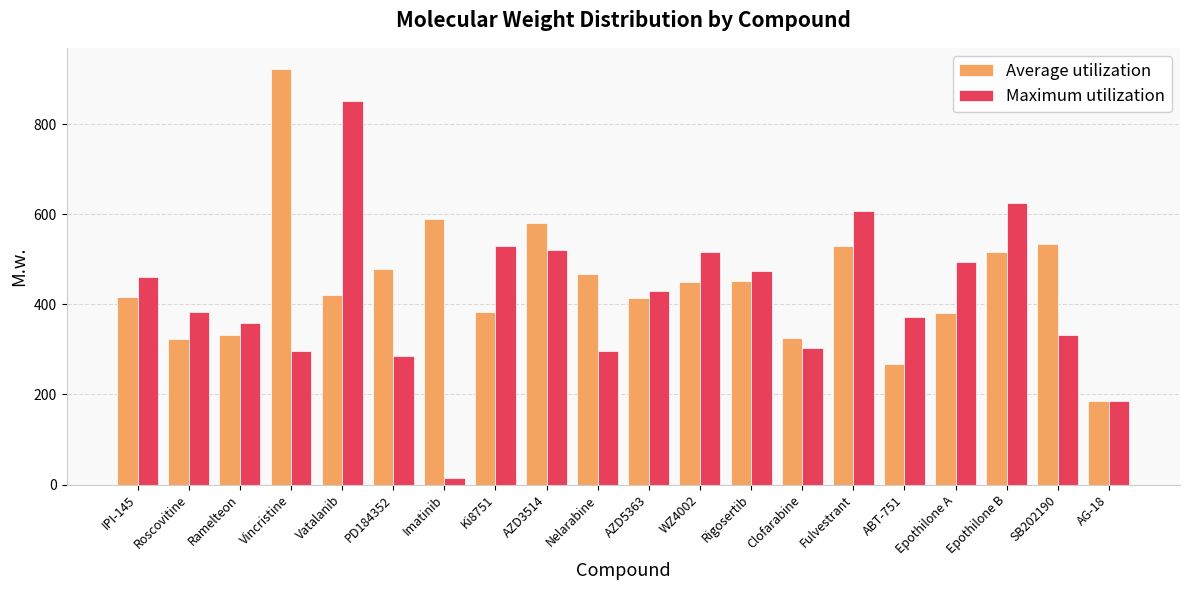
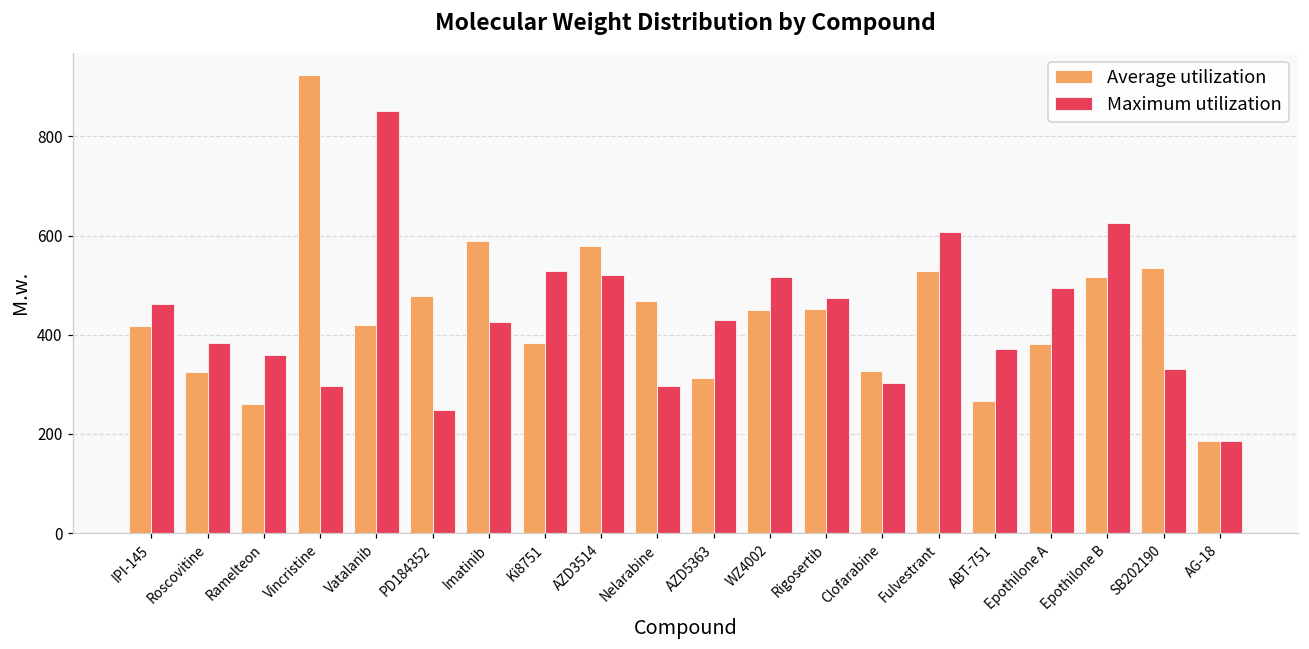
  {
    "Average utilization": {
      "IPI-145": 420,
      "Roscovitine": 320,
-     "Ramelteon": 330,
+     "Ramelteon": 260,
      "Vincristine": 920,
      "Vatalanib": 420,
      "PD184352": 480,
      "Imatinib": 590,
      "Ki8751": 380,
      "AZD3514": 580,
      "Nelarabine": 470,
-     "AZD5363": 420,
+     "AZD5363": 310,
      "WZ4002": 450,
      "Rigosertib": 450,
      "Clofarabine": 330,
      "Fulvestrant": 530,
      "ABT-751": 270,
      "Epothilone A": 380,
      "Epothilone B": 520,
      "SB202190": 530,
      "AG-18": 190
    },
    "Maximum utilization": {
      "IPI-145": 460,
      "Roscovitine": 380,
      "Ramelteon": 360,
      "Vincristine": 300,
      "Vatalanib": 850,
-     "PD184352": 290,
-     "Imatinib": 10,
+     "PD184352": 250,
+     "Imatinib": 430,
      "Ki8751": 530,
      "AZD3514": 520,
      "Nelarabine": 300,
      "AZD5363": 430,
      "WZ4002": 520,
      "Rigosertib": 470,
      "Clofarabine": 300,
      "Fulvestrant": 610,
      "ABT-751": 370,
      "Epothilone A": 490,
      "Epothilone B": 630,
      "SB202190": 330,
      "AG-18": 190
    }
  }
